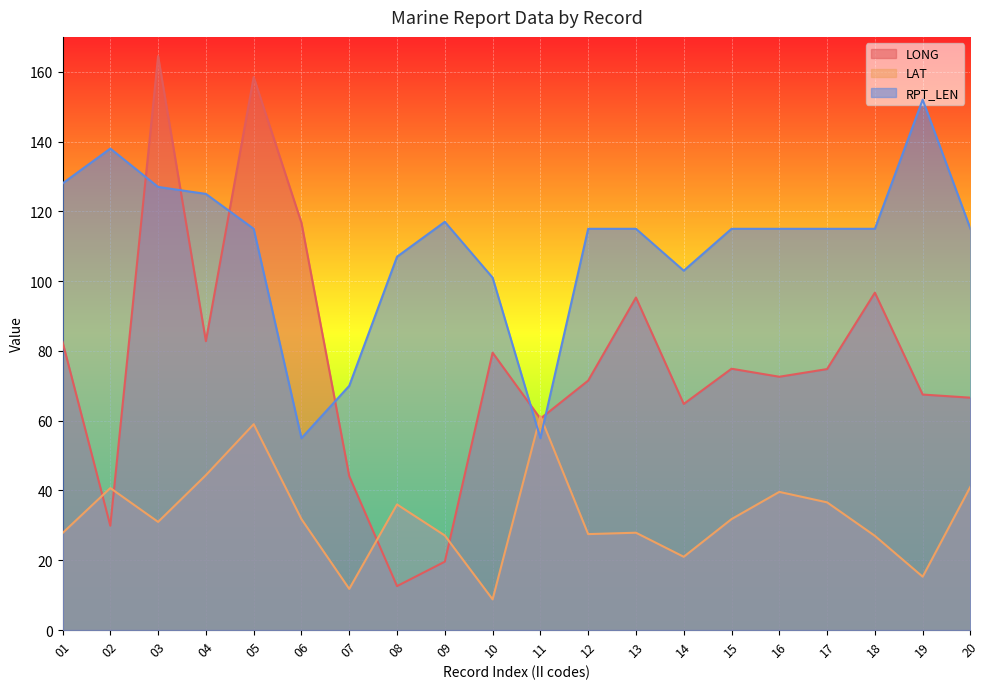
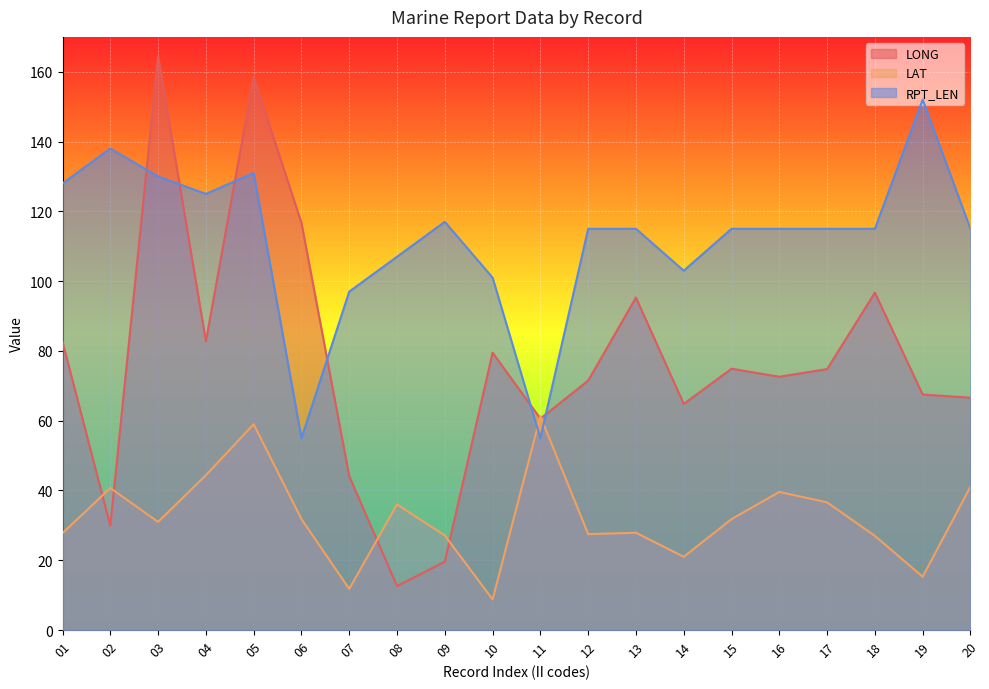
  {
    "RPT_LEN": {
      "01": 128,
      "02": 138,
-     "03": 127,
+     "03": 130,
      "04": 125,
-     "05": 115,
+     "05": 131,
      "06": 55,
-     "07": 70,
+     "07": 97,
      "08": 107,
      "09": 117,
      "10": 101,
      "11": 55,
      "12": 115,
      "13": 115,
      "14": 103,
      "15": 115,
      "16": 115,
      "17": 115,
      "18": 115,
      "20": 115
    }
  }
